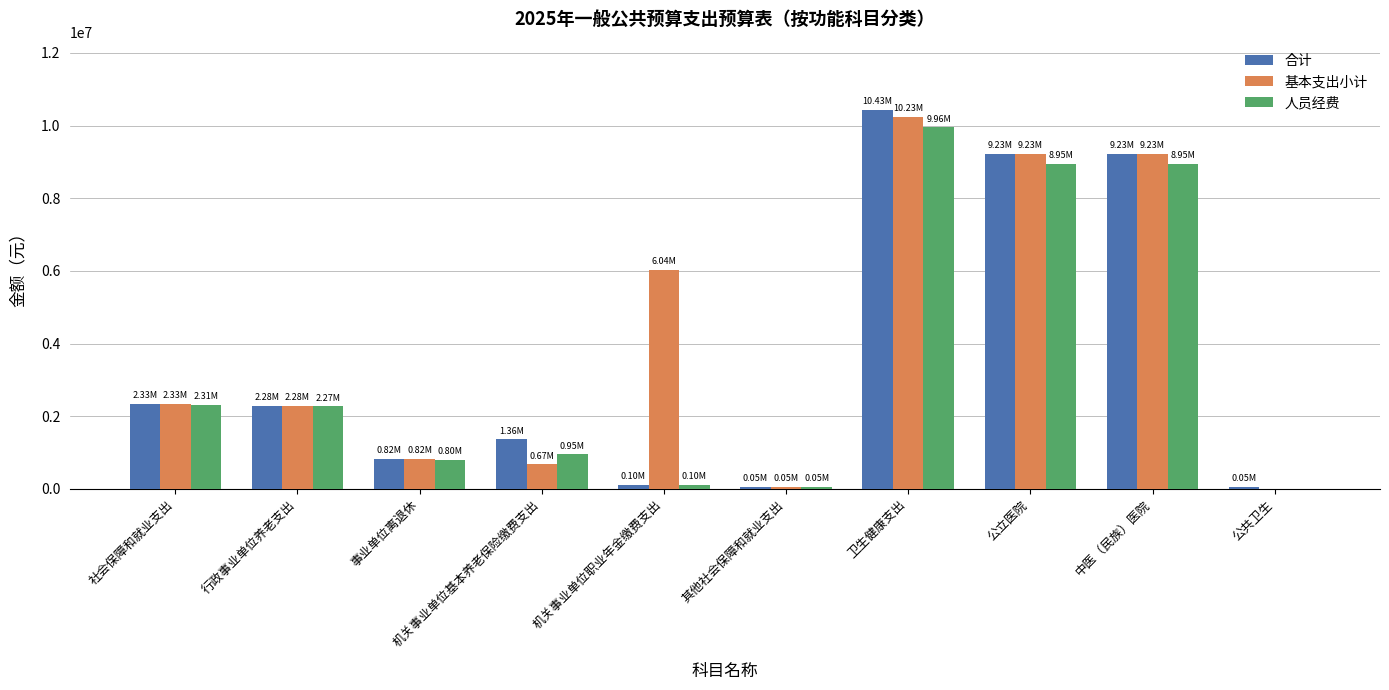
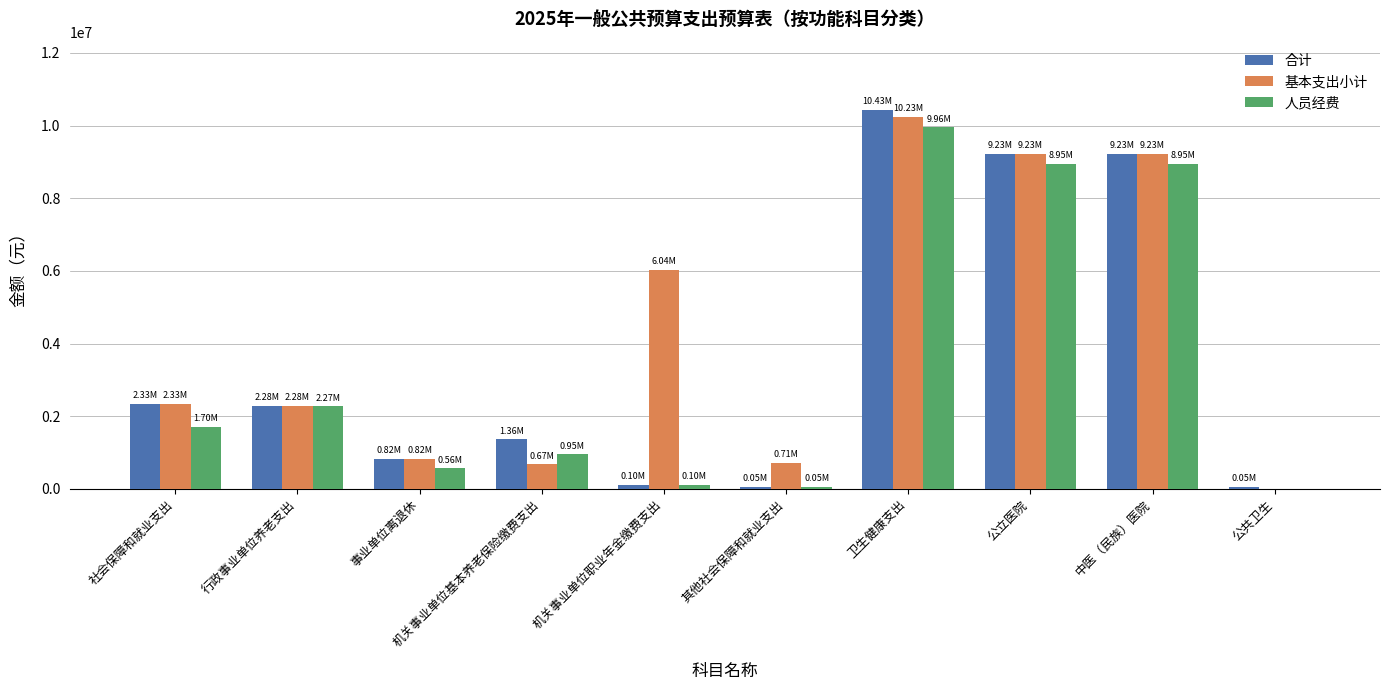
  {
    "合计": {
      "社会保障和就业支出": "2.33M",
      "行政事业单位养老支出": "2.28M",
      "事业单位离退休": "0.82M",
      "机关事业单位基本养老保险缴费支出": "1.36M",
      "机关事业单位职业年金缴费支出": "0.10M",
      "其他社会保障和就业支出": "0.05M",
      "卫生健康支出": "10.43M",
      "公立医院": "9.23M",
      "中医（民族）医院": "9.23M",
      "公共卫生": "0.05M"
    },
    "基本支出小计": {
      "社会保障和就业支出": "2.33M",
      "行政事业单位养老支出": "2.28M",
      "事业单位离退休": "0.82M",
      "机关事业单位基本养老保险缴费支出": "0.67M",
      "机关事业单位职业年金缴费支出": "6.04M",
-     "其他社会保障和就业支出": "0.05M",
+     "其他社会保障和就业支出": "0.71M",
      "卫生健康支出": "10.23M",
      "公立医院": "9.23M",
      "中医（民族）医院": "9.23M"
    },
    "人员经费": {
-     "社会保障和就业支出": "2.31M",
+     "社会保障和就业支出": "1.70M",
      "行政事业单位养老支出": "2.27M",
-     "事业单位离退休": "0.80M",
+     "事业单位离退休": "0.56M",
      "机关事业单位基本养老保险缴费支出": "0.95M",
      "机关事业单位职业年金缴费支出": "0.10M",
      "其他社会保障和就业支出": "0.05M",
      "卫生健康支出": "9.96M",
      "公立医院": "8.95M",
      "中医（民族）医院": "8.95M"
    }
  }
